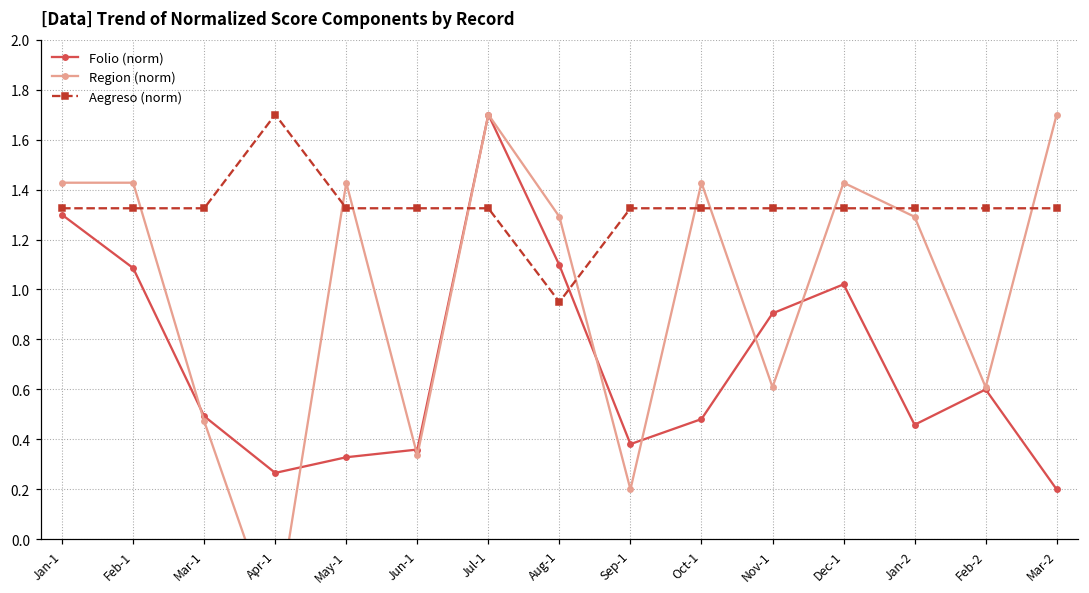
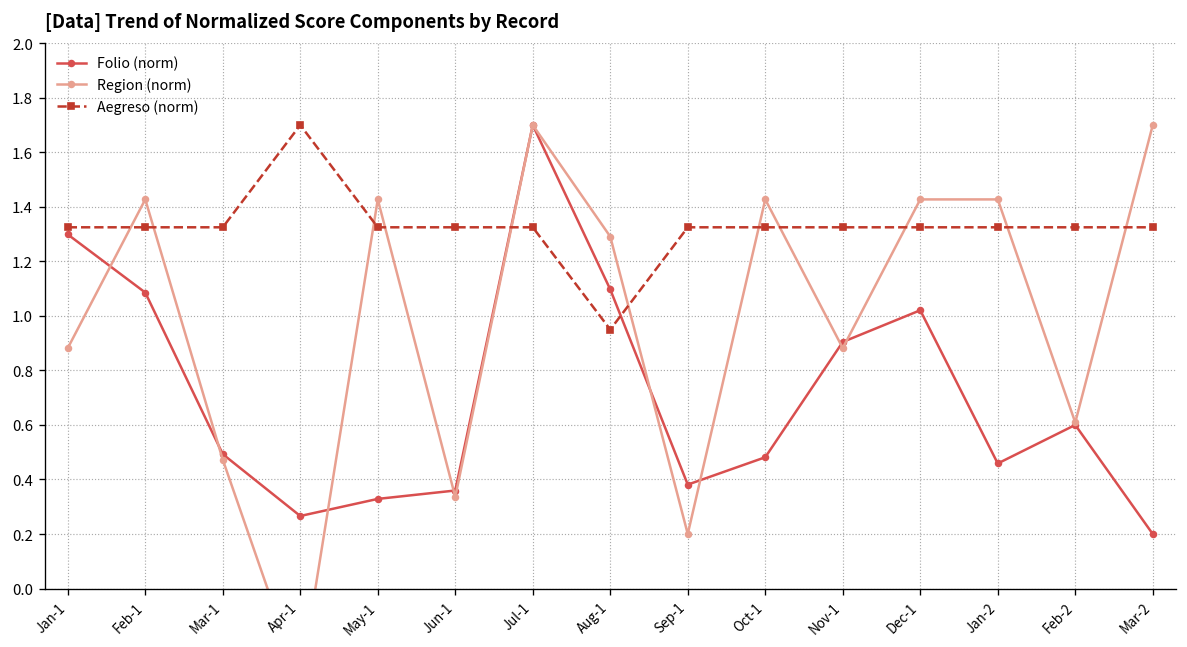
  {
    "Region (norm)": {
-     "Jan-1": 1.43,
+     "Jan-1": 0.88,
      "Feb-1": 1.43,
      "Mar-1": 0.47,
      "May-1": 1.43,
      "Jun-1": 0.34,
      "Aug-1": 1.29,
      "Sep-1": 0.20,
      "Oct-1": 1.43,
-     "Nov-1": 0.61,
+     "Nov-1": 0.88,
      "Dec-1": 1.43,
-     "Jan-2": 1.29,
+     "Jan-2": 1.43,
      "Mar-2": 1.70
    }
  }
